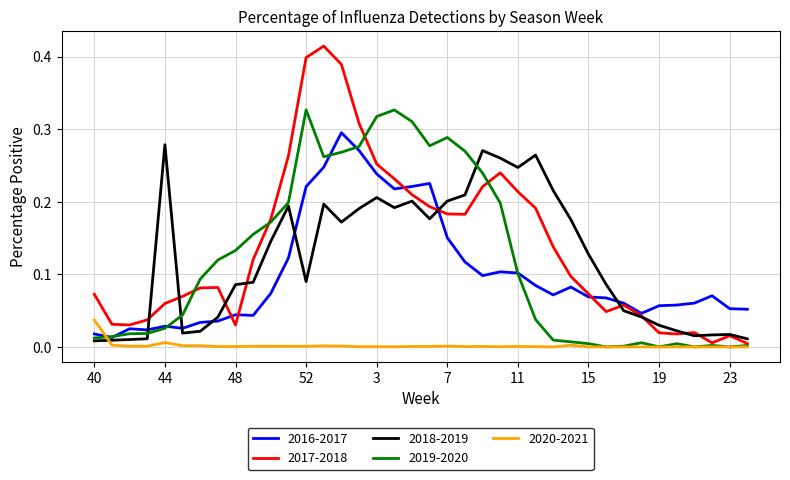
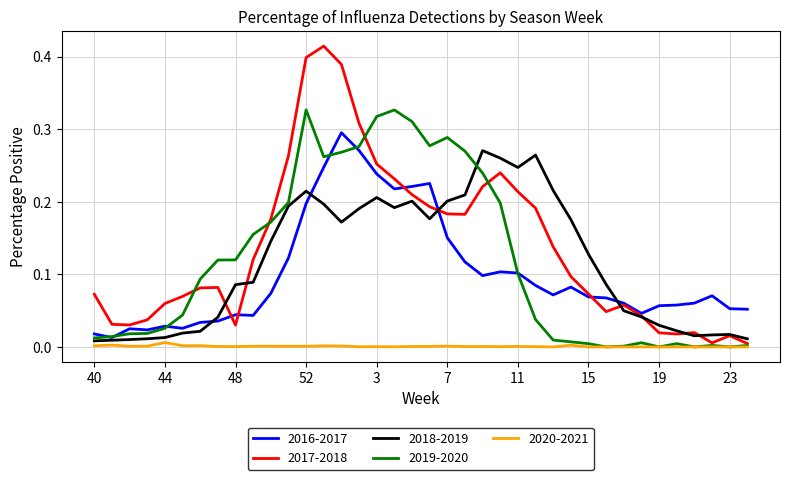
  {
    "2016-2017": {
      "40": 0.02,
      "48": 0.04,
-     "52": 0.22
+     "52": 0.20
    },
    "2017-2018": {
      "40": 0.07,
      "44": 0.06,
      "48": 0.03,
      "52": 0.40
    },
    "2018-2019": {
      "40": 0.01,
-     "44": 0.28,
+     "44": 0.01,
      "48": 0.09,
-     "52": 0.09
+     "52": 0.21
    },
    "2019-2020": {
      "40": 0.01,
-     "48": 0.13,
+     "48": 0.12,
      "52": 0.33
    },
    "2020-2021": {
-     "40": 0.04,
+     "40": 0.00,
      "44": 0.01,
      "48": 0.00,
      "52": 0.00
    }
  }
